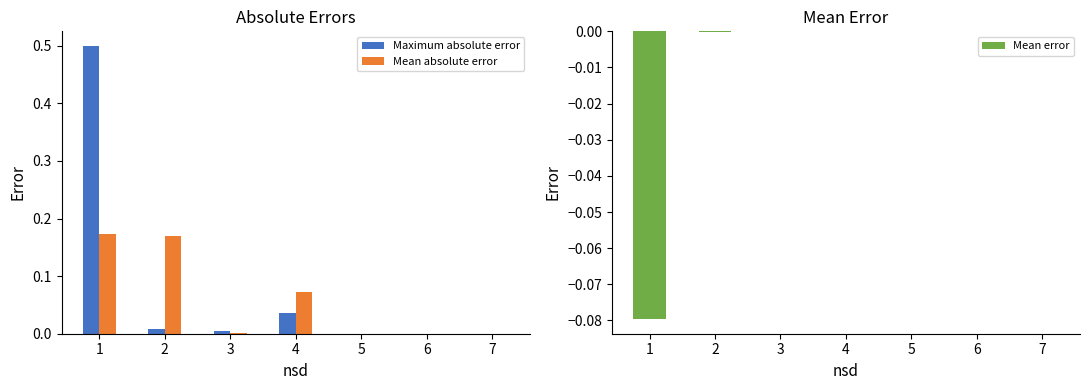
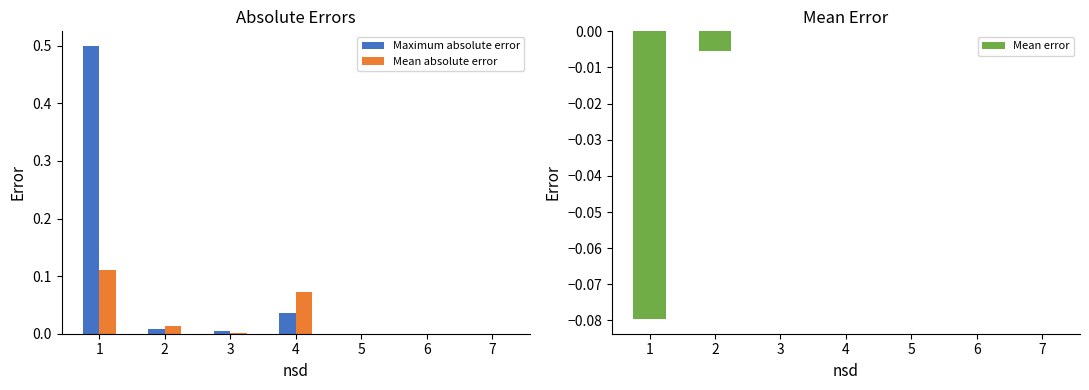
  {
    "Absolute Errors": {
      "Maximum absolute error": {
        "1": 0.50,
        "2": 0.01,
        "4": 0.04
      },
      "Mean absolute error": {
-       "1": 0.17,
-       "2": 0.17,
+       "1": 0.11,
+       "2": 0.01,
        "4": 0.07
      }
    },
    "Mean Error": {
      "1": -0.080,
-     "2": 0.000,
+     "2": -0.005,
      "7": 0.000
    }
  }
